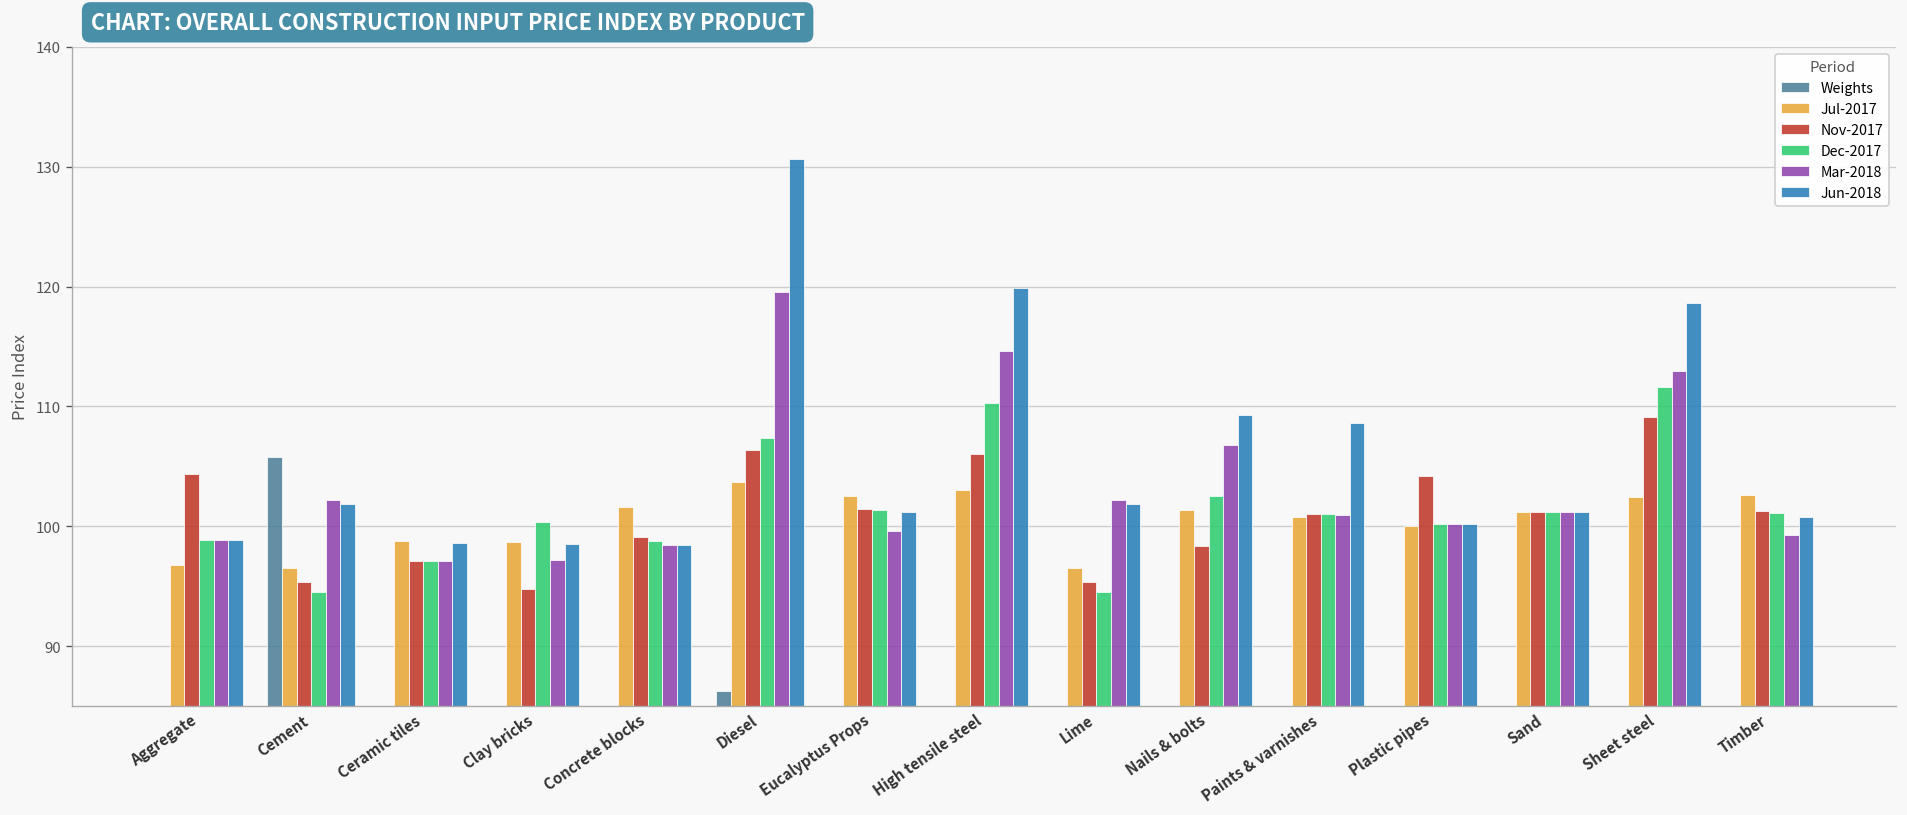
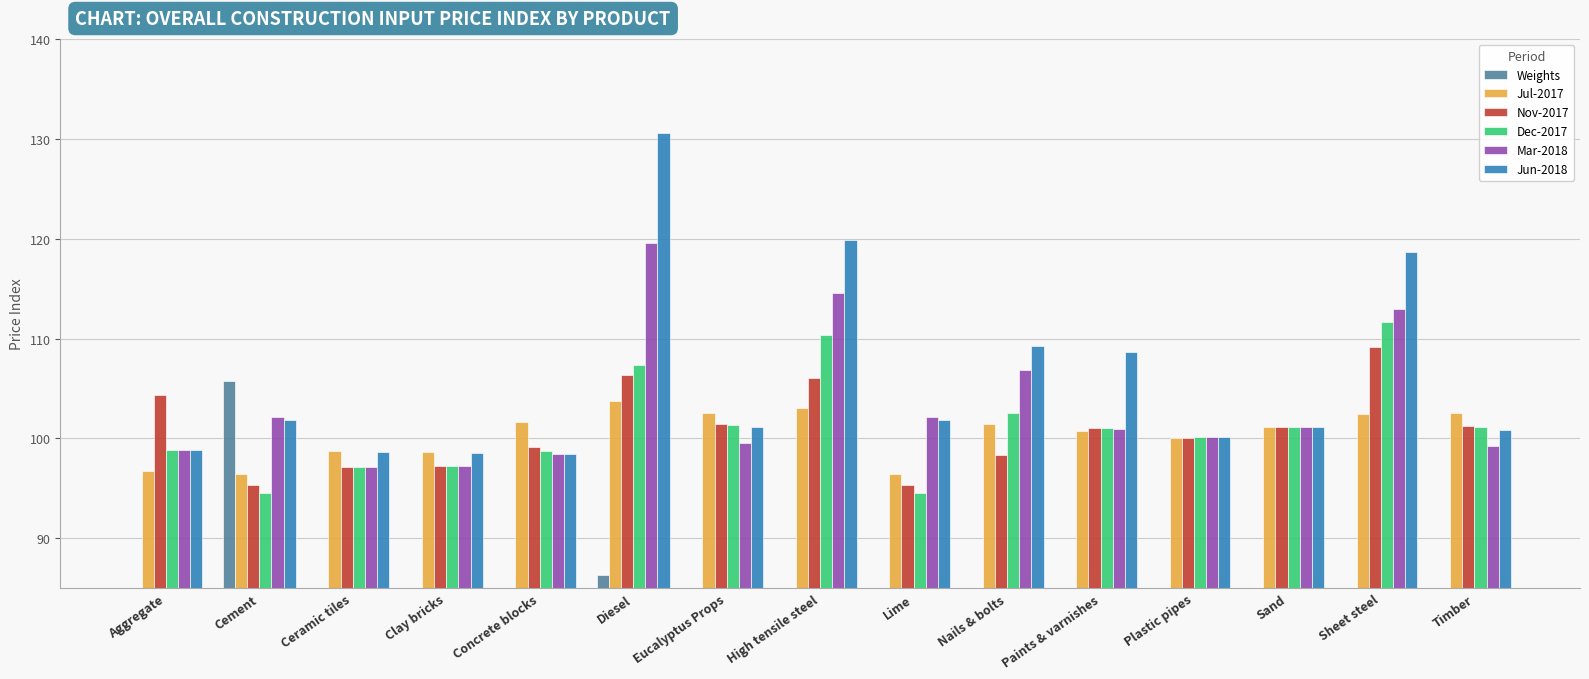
  {
    "Jul-2017": {
      "Aggregate": 97,
      "Cement": 96,
      "Ceramic tiles": 99,
      "Clay bricks": 99,
      "Concrete blocks": 102,
      "Diesel": 104,
      "Eucalyptus Props": 103,
      "High tensile steel": 103,
      "Lime": 96,
      "Nails & bolts": 101,
      "Paints & varnishes": 101,
      "Plastic pipes": 100,
      "Sand": 101,
      "Sheet steel": 102,
      "Timber": 103
    },
    "Nov-2017": {
      "Aggregate": 104,
      "Cement": 95,
      "Ceramic tiles": 97,
-     "Clay bricks": 95,
+     "Clay bricks": 97,
      "Concrete blocks": 99,
      "Diesel": 106,
      "Eucalyptus Props": 101,
      "High tensile steel": 106,
      "Lime": 95,
      "Nails & bolts": 98,
      "Paints & varnishes": 101,
-     "Plastic pipes": 104,
+     "Plastic pipes": 100,
      "Sand": 101,
      "Sheet steel": 109,
      "Timber": 101
    },
    "Dec-2017": {
      "Aggregate": 99,
      "Cement": 94,
      "Ceramic tiles": 97,
-     "Clay bricks": 100,
+     "Clay bricks": 97,
      "Concrete blocks": 99,
      "Diesel": 107,
      "Eucalyptus Props": 101,
      "High tensile steel": 110,
      "Lime": 94,
      "Nails & bolts": 103,
      "Paints & varnishes": 101,
      "Plastic pipes": 100,
      "Sand": 101,
      "Sheet steel": 112,
      "Timber": 101
    },
    "Mar-2018": {
      "Aggregate": 99,
      "Cement": 102,
      "Ceramic tiles": 97,
      "Clay bricks": 97,
      "Concrete blocks": 98,
      "Diesel": 120,
      "Eucalyptus Props": 100,
      "High tensile steel": 115,
      "Lime": 102,
      "Nails & bolts": 107,
      "Paints & varnishes": 101,
      "Plastic pipes": 100,
      "Sand": 101,
      "Sheet steel": 113,
      "Timber": 99
    }
  }
